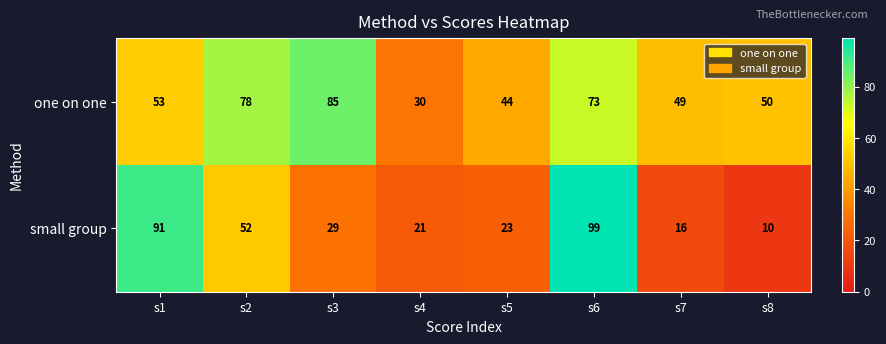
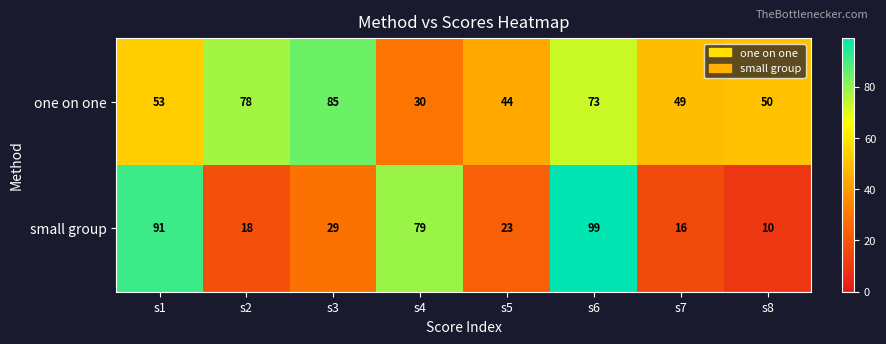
  {
    "one on one": {
      "s1": 53,
      "s2": 78,
      "s3": 85,
      "s4": 30,
      "s5": 44,
      "s6": 73,
      "s7": 49,
      "s8": 50
    },
    "small group": {
      "s1": 91,
-     "s2": 52,
+     "s2": 18,
      "s3": 29,
-     "s4": 21,
+     "s4": 79,
      "s5": 23,
      "s6": 99,
      "s7": 16,
      "s8": 10
    }
  }
